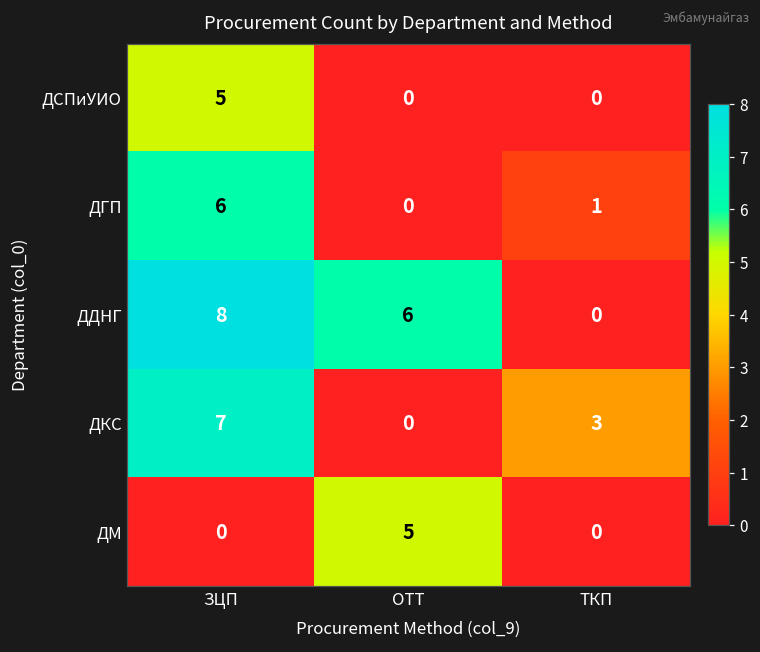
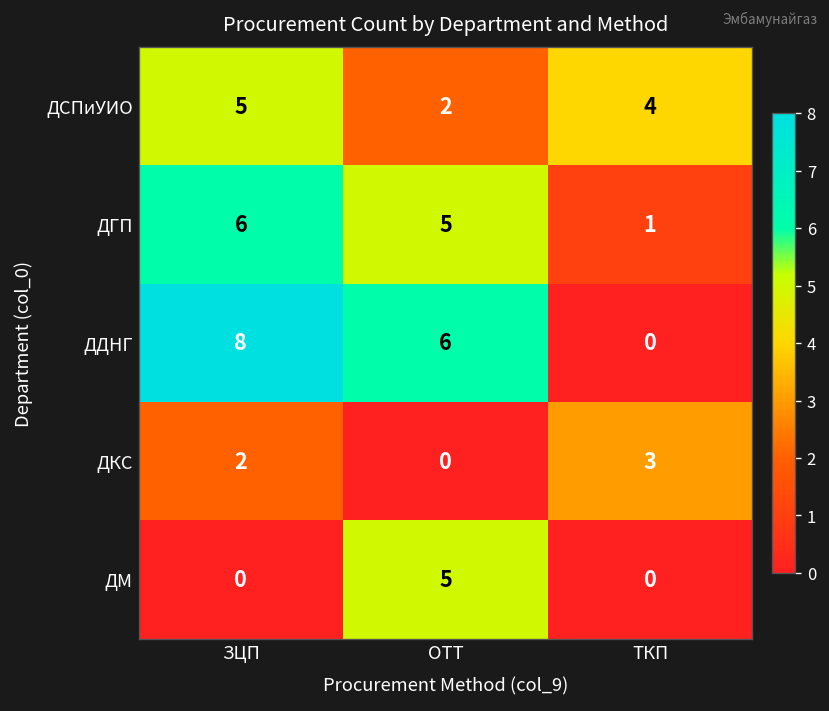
  {
    "ДСПиУИО": {
      "ЗЦП": 5,
-     "ОТТ": 0,
-     "ТКП": 0
+     "ОТТ": 2,
+     "ТКП": 4
    },
    "ДГП": {
      "ЗЦП": 6,
-     "ОТТ": 0,
+     "ОТТ": 5,
      "ТКП": 1
    },
    "ДДНГ": {
      "ЗЦП": 8,
      "ОТТ": 6,
      "ТКП": 0
    },
    "ДКС": {
-     "ЗЦП": 7,
+     "ЗЦП": 2,
      "ОТТ": 0,
      "ТКП": 3
    },
    "ДМ": {
      "ЗЦП": 0,
      "ОТТ": 5,
      "ТКП": 0
    }
  }
